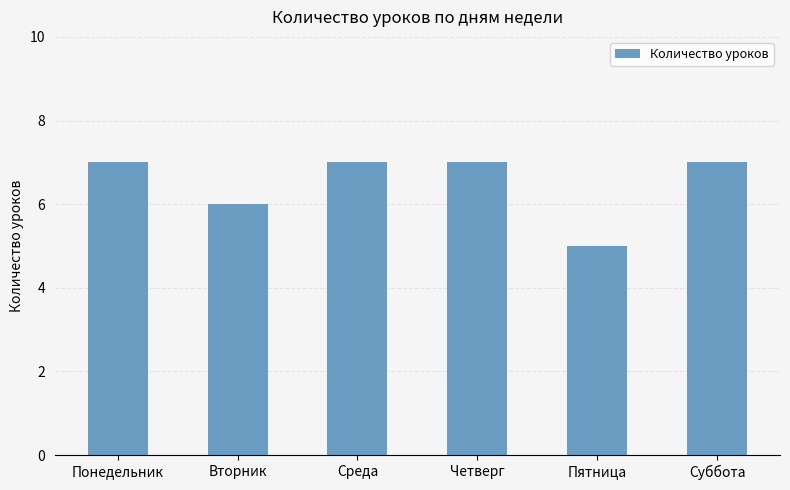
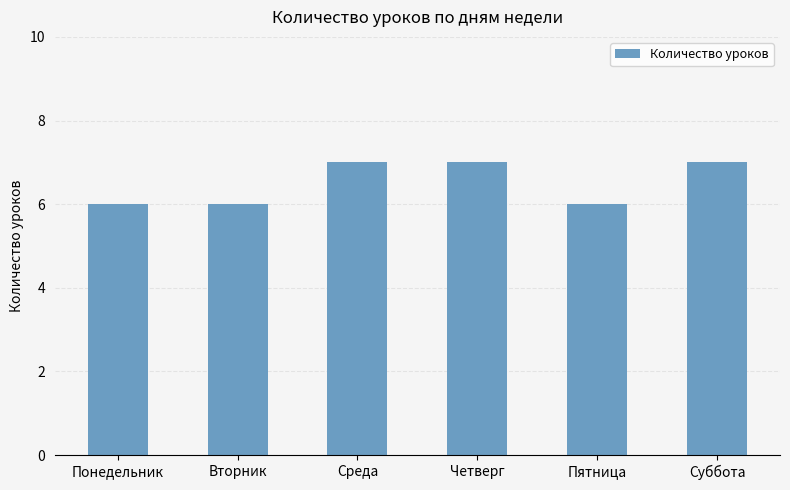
  {
-   "Понедельник": 7,
+   "Понедельник": 6,
    "Вторник": 6,
    "Среда": 7,
    "Четверг": 7,
-   "Пятница": 5,
+   "Пятница": 6,
    "Суббота": 7
  }
